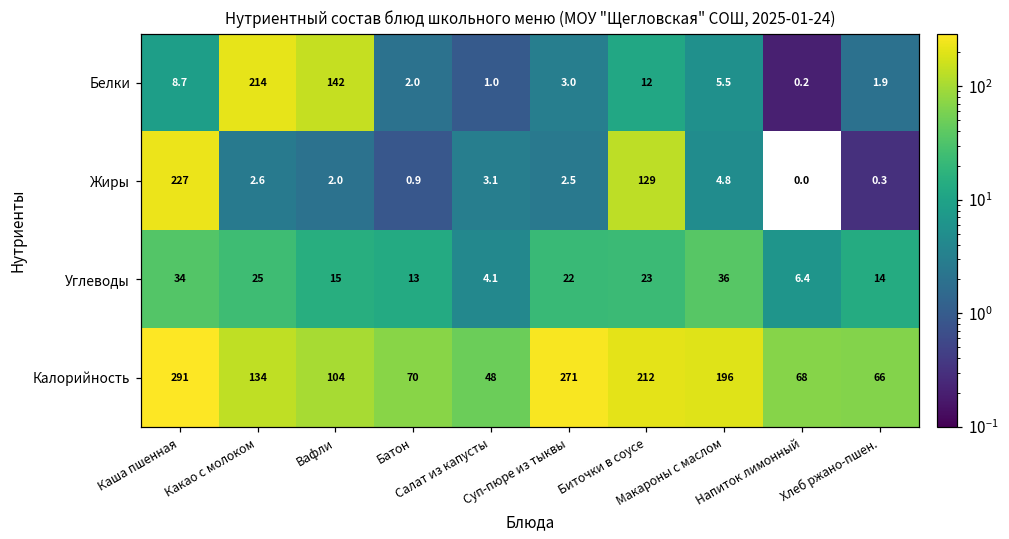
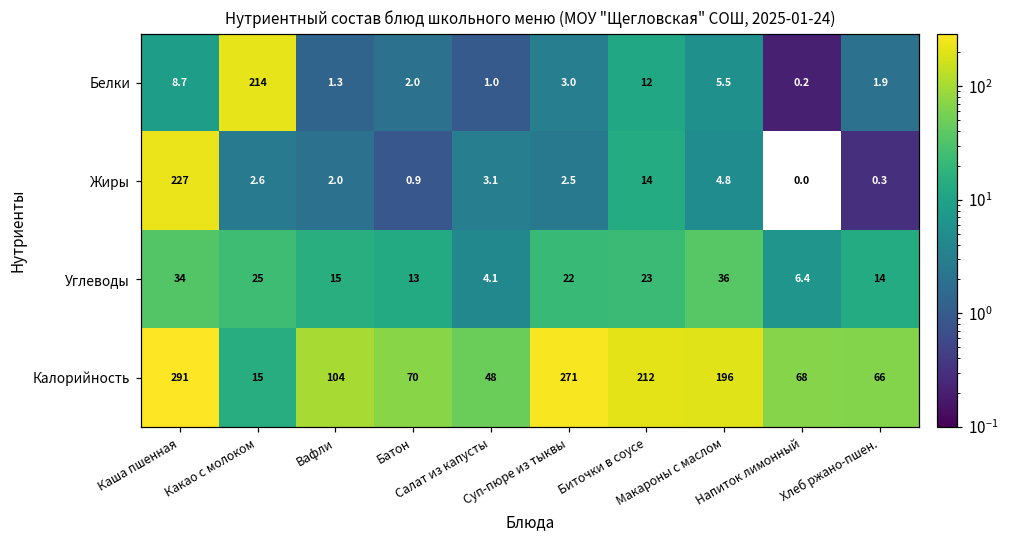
  {
    "Белки": {
      "Каша пшенная": 8.7,
      "Какао с молоком": 214,
-     "Вафли": 142,
+     "Вафли": 1.3,
      "Батон": 2.0,
      "Салат из капусты": 1.0,
      "Суп-пюре из тыквы": 3.0,
      "Биточки в соусе": 12,
      "Макароны с маслом": 5.5,
      "Напиток лимонный": 0.2,
      "Хлеб ржано-пшен.": 1.9
    },
    "Жиры": {
      "Каша пшенная": 227,
      "Какао с молоком": 2.6,
      "Вафли": 2.0,
      "Батон": 0.9,
      "Салат из капусты": 3.1,
      "Суп-пюре из тыквы": 2.5,
-     "Биточки в соусе": 129,
+     "Биточки в соусе": 14,
      "Макароны с маслом": 4.8,
      "Напиток лимонный": 0.0,
      "Хлеб ржано-пшен.": 0.3
    },
    "Углеводы": {
      "Каша пшенная": 34,
      "Какао с молоком": 25,
      "Вафли": 15,
      "Батон": 13,
      "Салат из капусты": 4.1,
      "Суп-пюре из тыквы": 22,
      "Биточки в соусе": 23,
      "Макароны с маслом": 36,
      "Напиток лимонный": 6.4,
      "Хлеб ржано-пшен.": 14
    },
    "Калорийность": {
      "Каша пшенная": 291,
-     "Какао с молоком": 134,
+     "Какао с молоком": 15,
      "Вафли": 104,
      "Батон": 70,
      "Салат из капусты": 48,
      "Суп-пюре из тыквы": 271,
      "Биточки в соусе": 212,
      "Макароны с маслом": 196,
      "Напиток лимонный": 68,
      "Хлеб ржано-пшен.": 66
    }
  }
